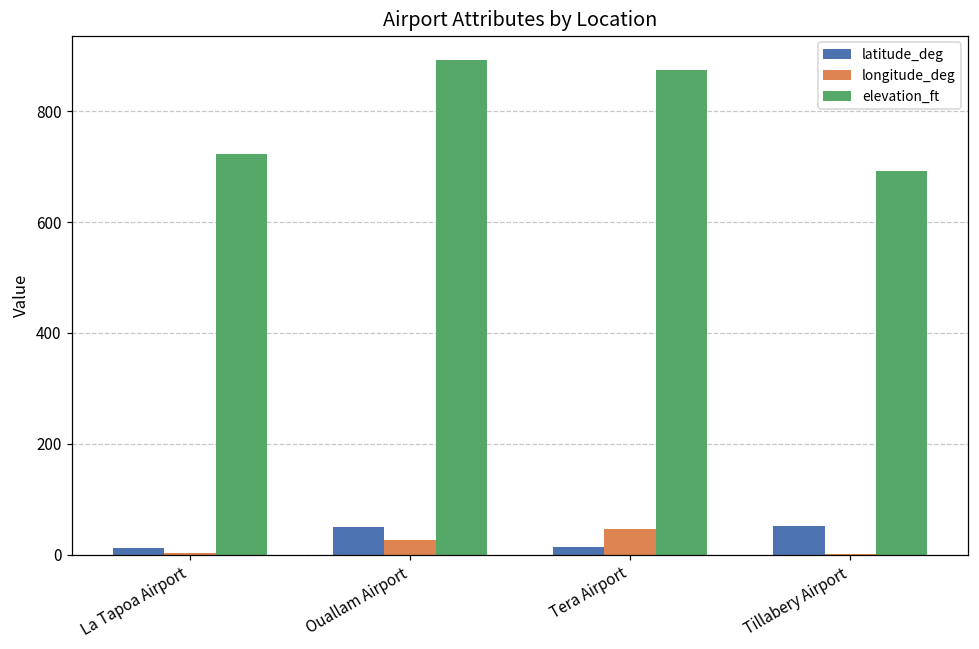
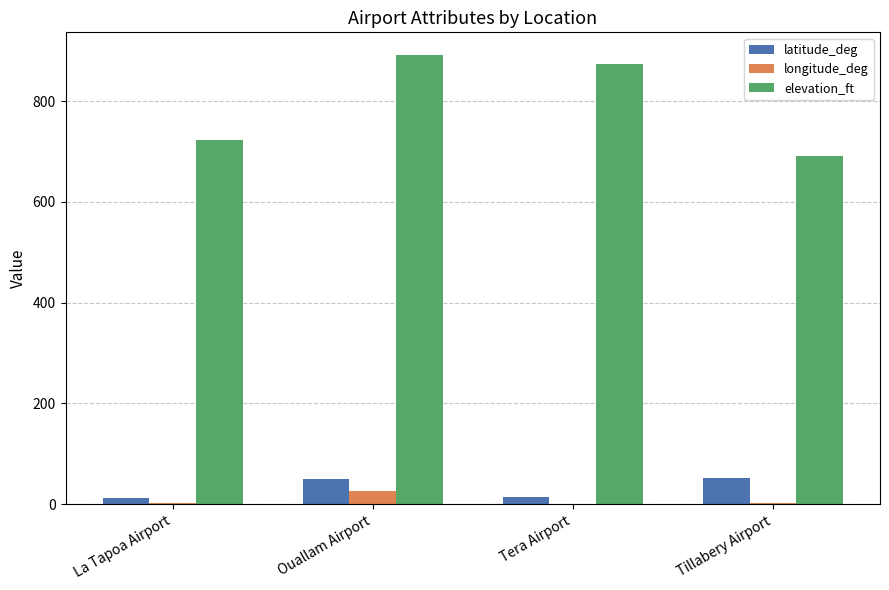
  {
    "latitude_deg": {
      "La Tapoa Airport": 10,
      "Ouallam Airport": 50,
      "Tera Airport": 10,
      "Tillabery Airport": 50
    },
    "longitude_deg": {
      "Ouallam Airport": 30,
-     "Tera Airport": 50
+     "Tera Airport": 0
    },
    "elevation_ft": {
      "La Tapoa Airport": 720,
      "Ouallam Airport": 890,
      "Tera Airport": 870,
      "Tillabery Airport": 690
    }
  }
